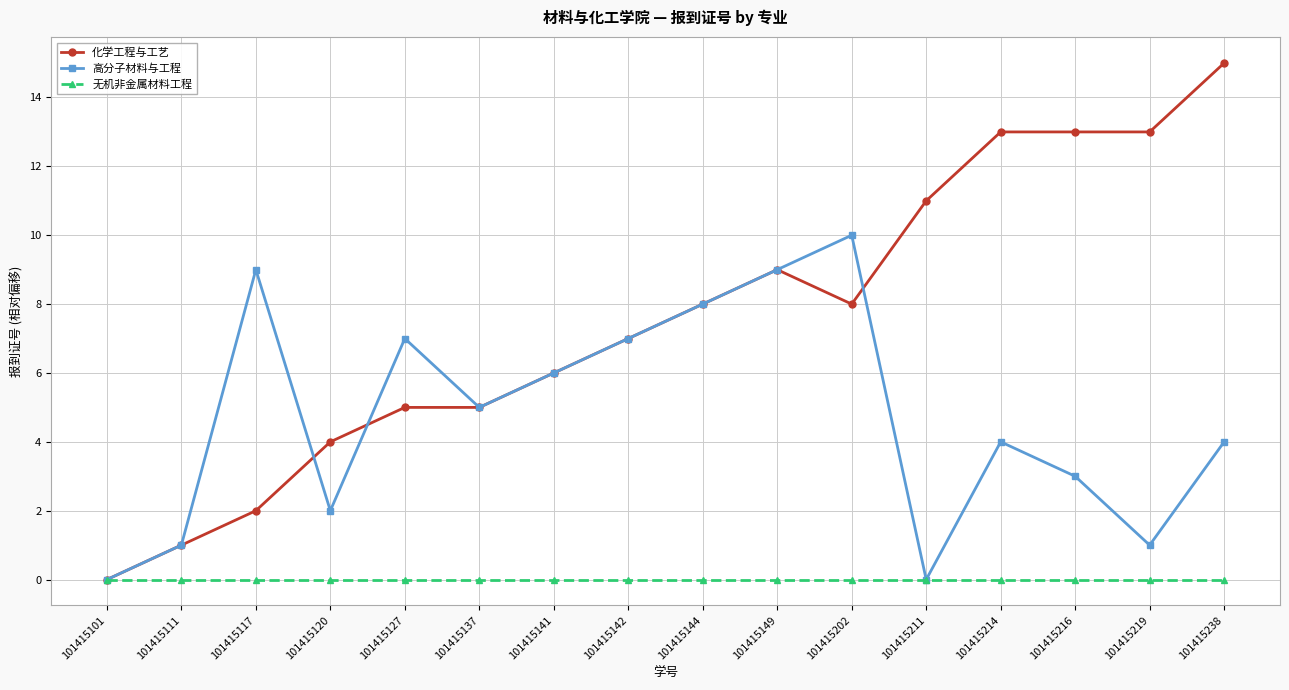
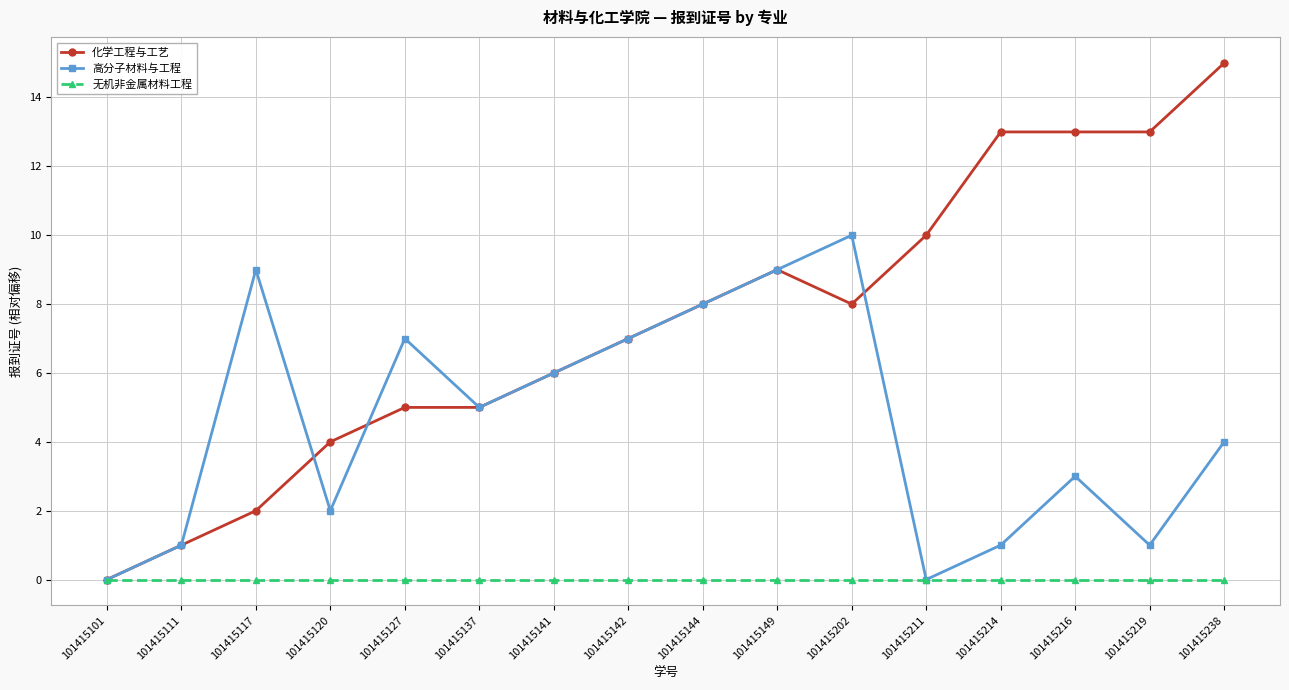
  {
    "化学工程与工艺": {
      "101415117": 2.0,
      "101415120": 4.0,
      "101415127": 5.0,
      "101415202": 8.0,
-     "101415211": 11.0,
+     "101415211": 10.0,
      "101415214": 13.0,
      "101415216": 13.0,
      "101415219": 13.0,
      "101415238": 15.0
    },
    "高分子材料与工程": {
      "101415117": 9.0,
      "101415120": 2.0,
      "101415127": 7.0,
      "101415202": 10.0,
-     "101415214": 4.0,
+     "101415214": 1.0,
      "101415216": 3.0,
      "101415219": 1.0,
      "101415238": 4.0
    },
    "无机非金属材料工程": {
      "101415111": 0.0,
      "101415117": 0.0,
      "101415120": 0.0,
      "101415127": 0.0,
      "101415137": 0.0,
      "101415141": 0.0,
      "101415142": 0.0,
      "101415144": 0.0,
      "101415149": 0.0,
      "101415202": 0.0,
      "101415214": 0.0,
      "101415216": 0.0,
      "101415219": 0.0,
      "101415238": 0.0
    }
  }
